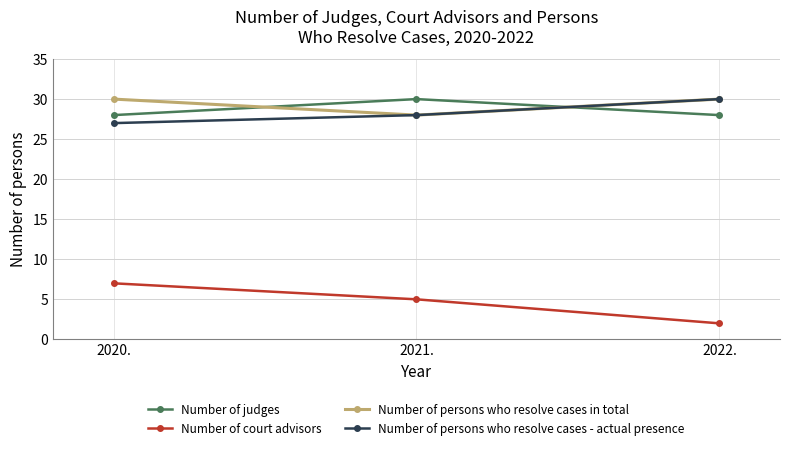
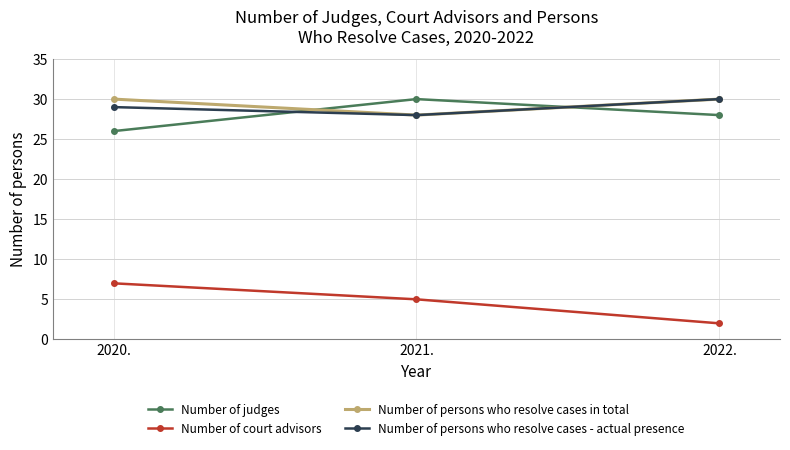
  {
    "Number of judges": {
-     "2020.": 28,
+     "2020.": 26,
      "2021.": 30,
      "2022.": 28
    },
    "Number of court advisors": {
      "2020.": 7,
      "2021.": 5,
      "2022.": 2
    },
    "Number of persons who resolve cases in total": {
      "2020.": 30
    },
    "Number of persons who resolve cases - actual presence": {
-     "2020.": 27
+     "2020.": 29
    }
  }
